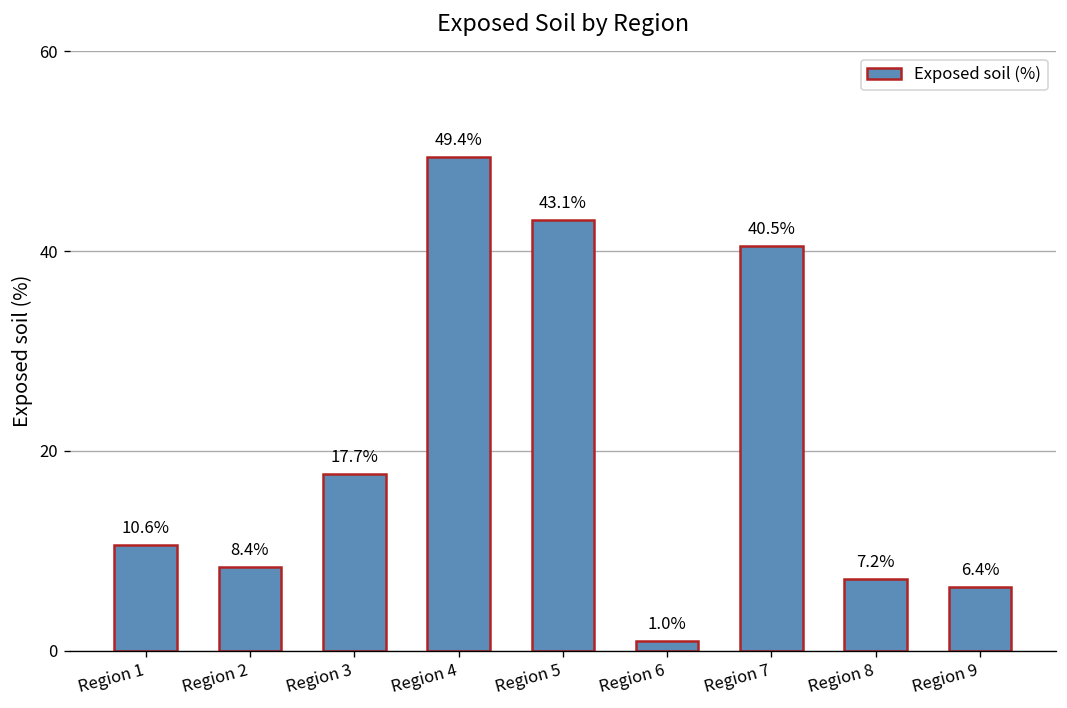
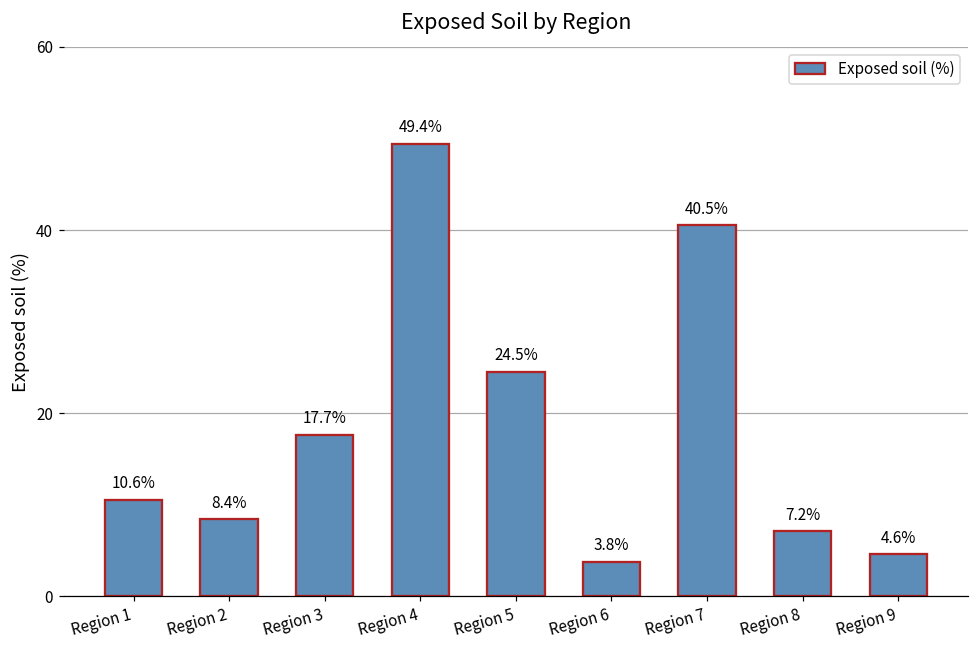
  {
    "Region 1": "10.6%",
    "Region 2": "8.4%",
    "Region 3": "17.7%",
    "Region 4": "49.4%",
-   "Region 5": "43.1%",
-   "Region 6": "1.0%",
+   "Region 5": "24.5%",
+   "Region 6": "3.8%",
    "Region 7": "40.5%",
    "Region 8": "7.2%",
-   "Region 9": "6.4%"
+   "Region 9": "4.6%"
  }
